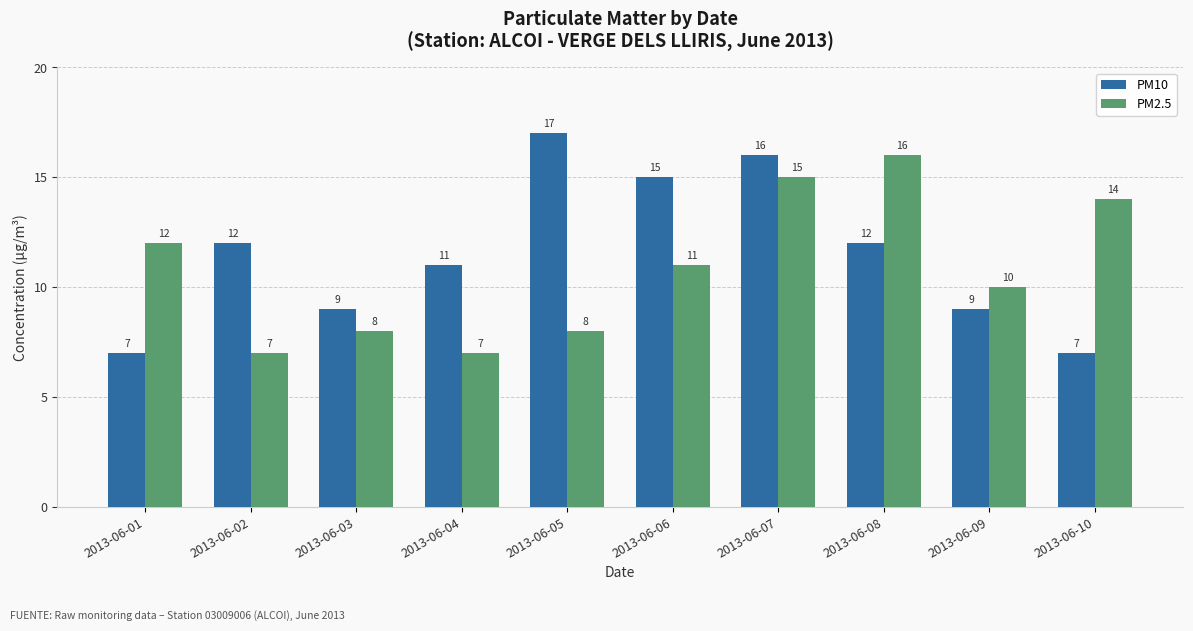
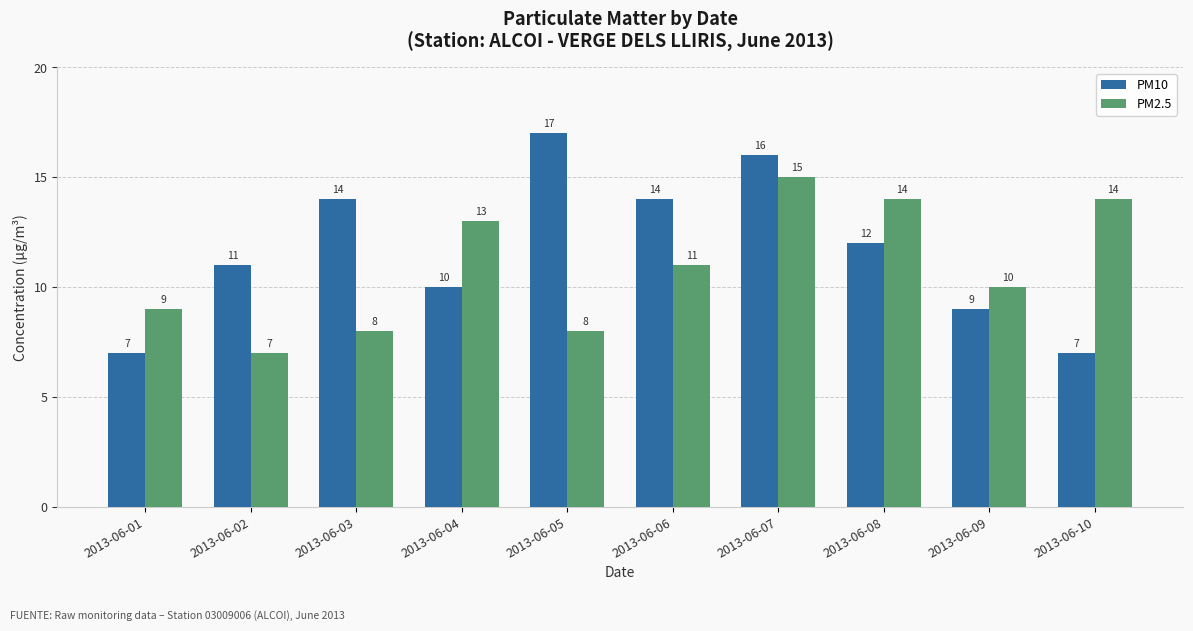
  {
    "PM10": {
      "2013-06-01": 7,
-     "2013-06-02": 12,
-     "2013-06-03": 9,
-     "2013-06-04": 11,
+     "2013-06-02": 11,
+     "2013-06-03": 14,
+     "2013-06-04": 10,
      "2013-06-05": 17,
-     "2013-06-06": 15,
+     "2013-06-06": 14,
      "2013-06-07": 16,
      "2013-06-08": 12,
      "2013-06-09": 9,
      "2013-06-10": 7
    },
    "PM2.5": {
-     "2013-06-01": 12,
+     "2013-06-01": 9,
      "2013-06-02": 7,
      "2013-06-03": 8,
-     "2013-06-04": 7,
+     "2013-06-04": 13,
      "2013-06-05": 8,
      "2013-06-06": 11,
      "2013-06-07": 15,
-     "2013-06-08": 16,
+     "2013-06-08": 14,
      "2013-06-09": 10,
      "2013-06-10": 14
    }
  }
